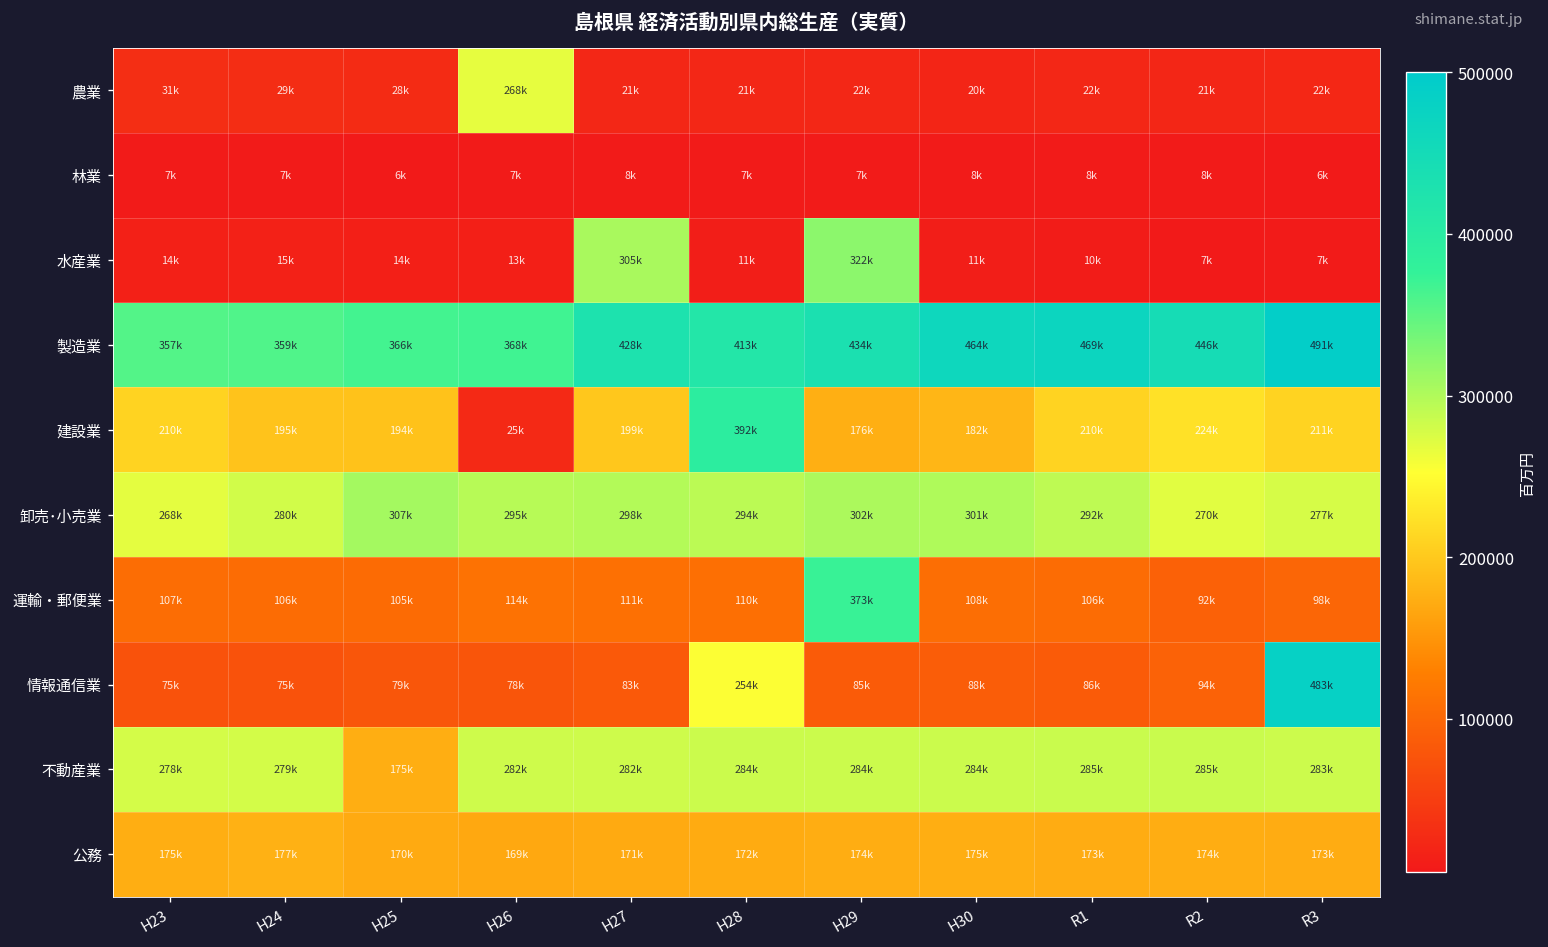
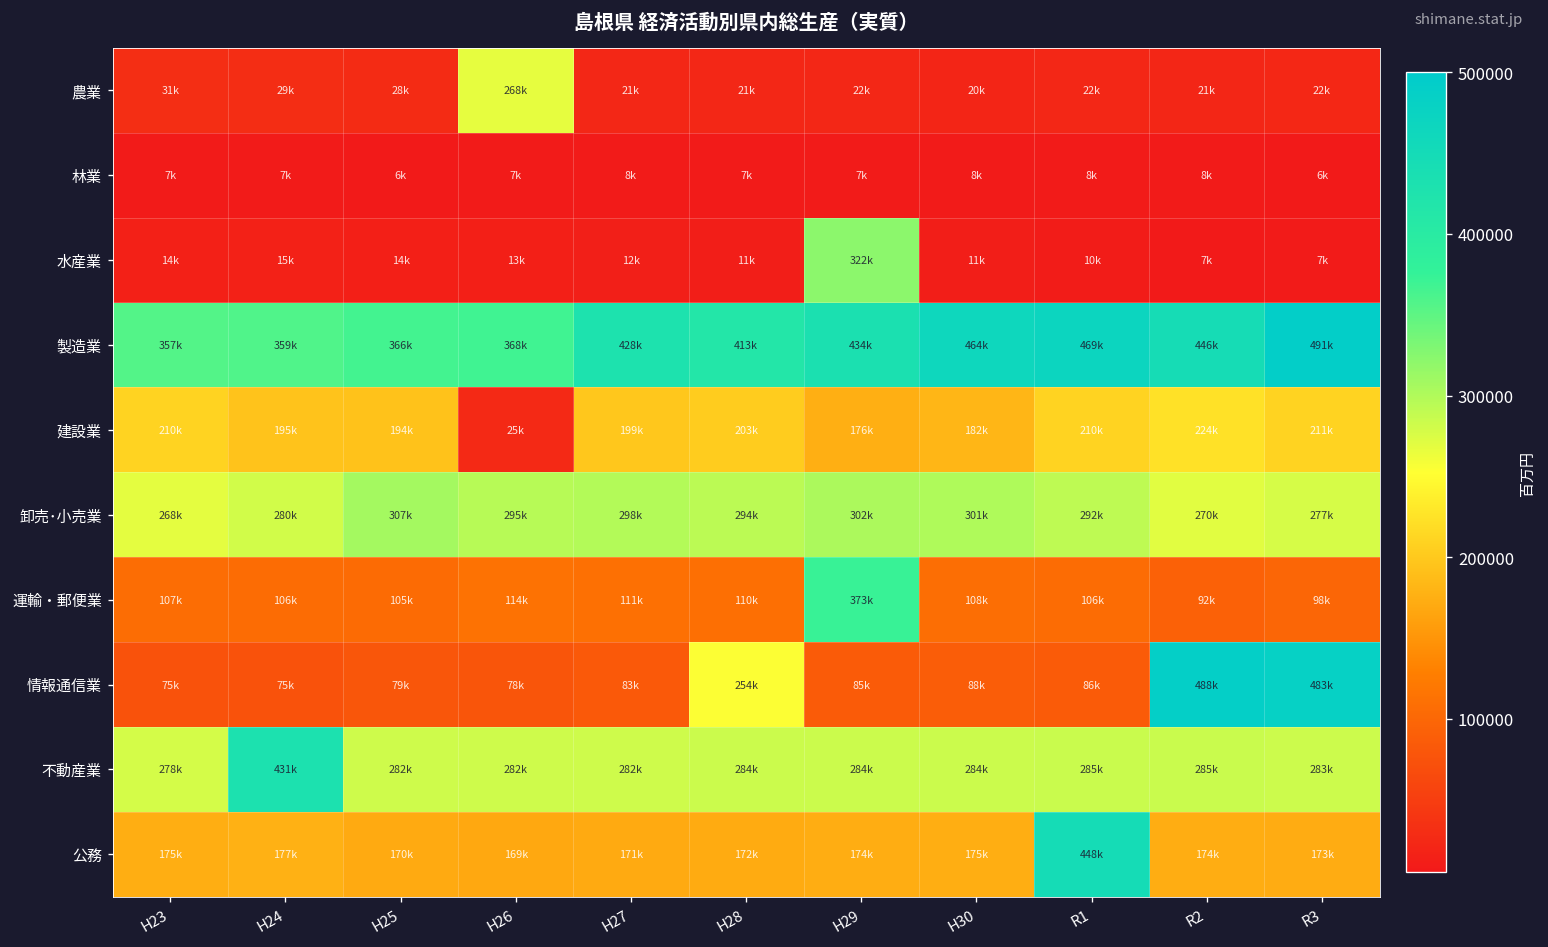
  {
    "農業": {
      "H23": "31k",
      "H24": "29k",
      "H25": "28k",
      "H26": "268k",
      "H27": "21k",
      "H28": "21k",
      "H29": "22k",
      "H30": "20k",
      "R1": "22k",
      "R2": "21k",
      "R3": "22k"
    },
    "林業": {
      "H23": "7k",
      "H24": "7k",
      "H25": "6k",
      "H26": "7k",
      "H27": "8k",
      "H28": "7k",
      "H29": "7k",
      "H30": "8k",
      "R1": "8k",
      "R2": "8k",
      "R3": "6k"
    },
    "水産業": {
      "H23": "14k",
      "H24": "15k",
      "H25": "14k",
      "H26": "13k",
-     "H27": "305k",
+     "H27": "12k",
      "H28": "11k",
      "H29": "322k",
      "H30": "11k",
      "R1": "10k",
      "R2": "7k",
      "R3": "7k"
    },
    "製造業": {
      "H23": "357k",
      "H24": "359k",
      "H25": "366k",
      "H26": "368k",
      "H27": "428k",
      "H28": "413k",
      "H29": "434k",
      "H30": "464k",
      "R1": "469k",
      "R2": "446k",
      "R3": "491k"
    },
    "建設業": {
      "H23": "210k",
      "H24": "195k",
      "H25": "194k",
      "H26": "25k",
      "H27": "199k",
-     "H28": "392k",
+     "H28": "203k",
      "H29": "176k",
      "H30": "182k",
      "R1": "210k",
      "R2": "224k",
      "R3": "211k"
    },
    "卸売･小売業": {
      "H23": "268k",
      "H24": "280k",
      "H25": "307k",
      "H26": "295k",
      "H27": "298k",
      "H28": "294k",
      "H29": "302k",
      "H30": "301k",
      "R1": "292k",
      "R2": "270k",
      "R3": "277k"
    },
    "運輸・郵便業": {
      "H23": "107k",
      "H24": "106k",
      "H25": "105k",
      "H26": "114k",
      "H27": "111k",
      "H28": "110k",
      "H29": "373k",
      "H30": "108k",
      "R1": "106k",
      "R2": "92k",
      "R3": "98k"
    },
    "情報通信業": {
      "H23": "75k",
      "H24": "75k",
      "H25": "79k",
      "H26": "78k",
      "H27": "83k",
      "H28": "254k",
      "H29": "85k",
      "H30": "88k",
      "R1": "86k",
-     "R2": "94k",
+     "R2": "488k",
      "R3": "483k"
    },
    "不動産業": {
      "H23": "278k",
-     "H24": "279k",
-     "H25": "175k",
+     "H24": "431k",
+     "H25": "282k",
      "H26": "282k",
      "H27": "282k",
      "H28": "284k",
      "H29": "284k",
      "H30": "284k",
      "R1": "285k",
      "R2": "285k",
      "R3": "283k"
    },
    "公務": {
      "H23": "175k",
      "H24": "177k",
      "H25": "170k",
      "H26": "169k",
      "H27": "171k",
      "H28": "172k",
      "H29": "174k",
      "H30": "175k",
-     "R1": "173k",
+     "R1": "448k",
      "R2": "174k",
      "R3": "173k"
    }
  }
